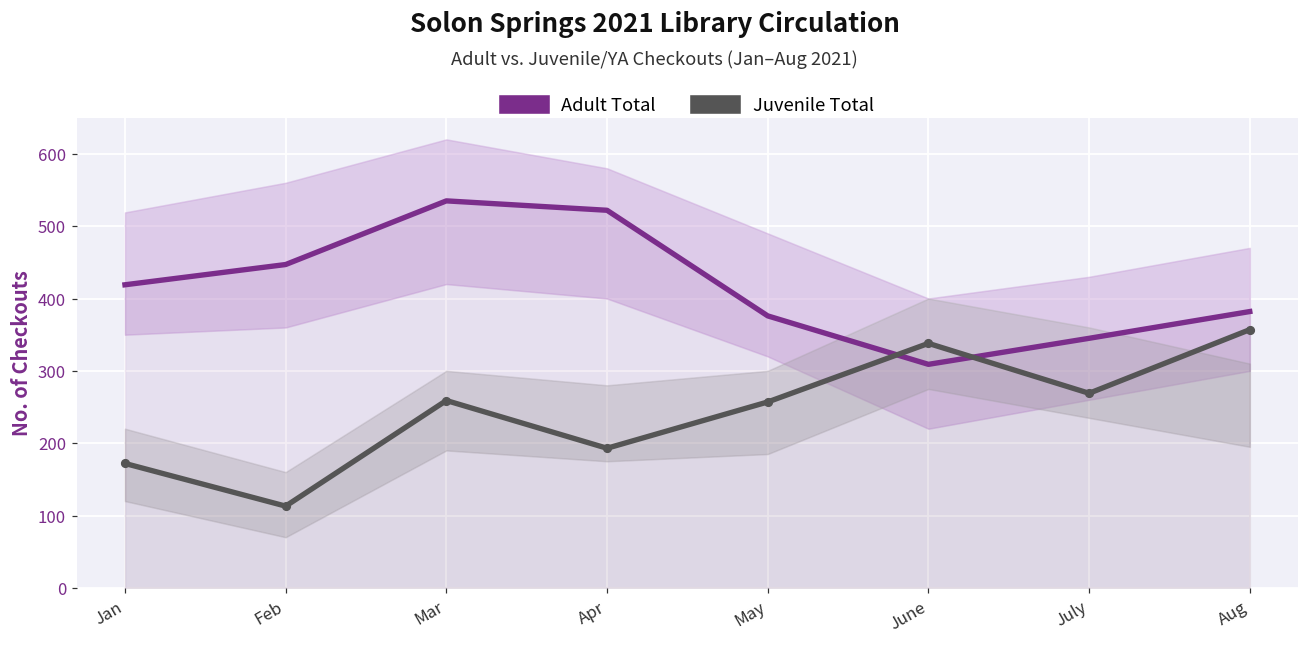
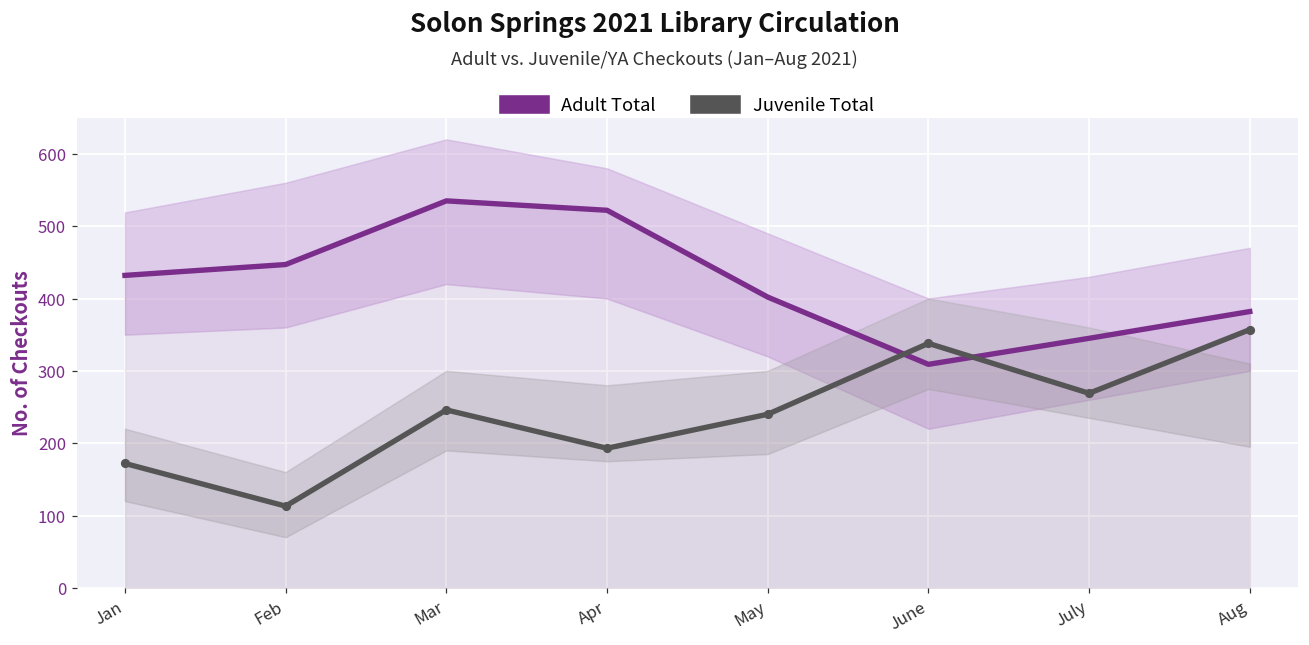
  {
    "Adult Total": {
-     "Jan": 420,
+     "Jan": 430,
      "Feb": 450,
      "Mar": 540,
      "Apr": 520,
-     "May": 380,
+     "May": 400,
      "June": 310,
      "July": 350,
      "Aug": 380
    },
    "Juvenile Total": {
      "Jan": 170,
      "Feb": 110,
-     "Mar": 260,
+     "Mar": 250,
      "Apr": 190,
-     "May": 260,
+     "May": 240,
      "June": 340,
      "July": 270,
      "Aug": 360
    }
  }
